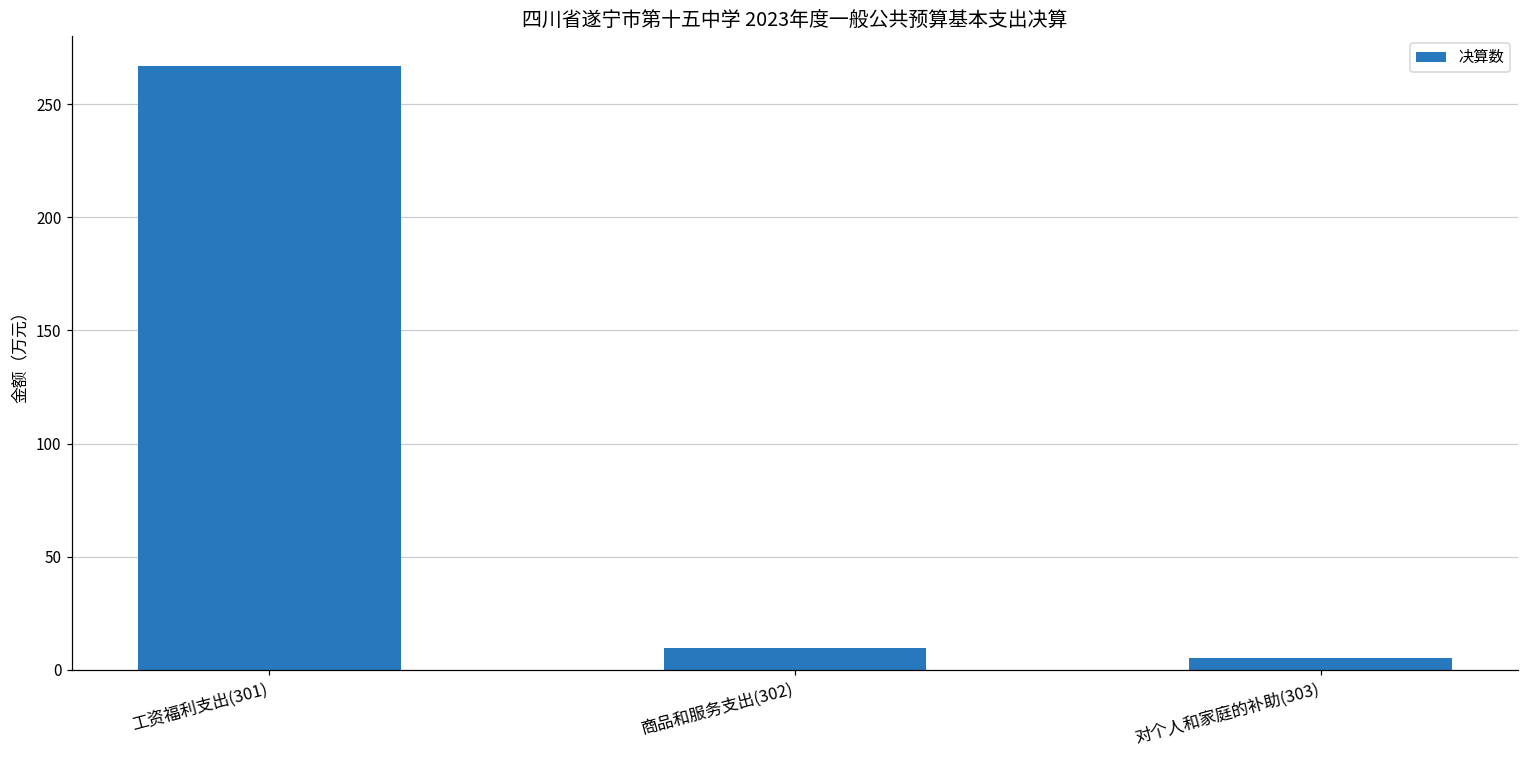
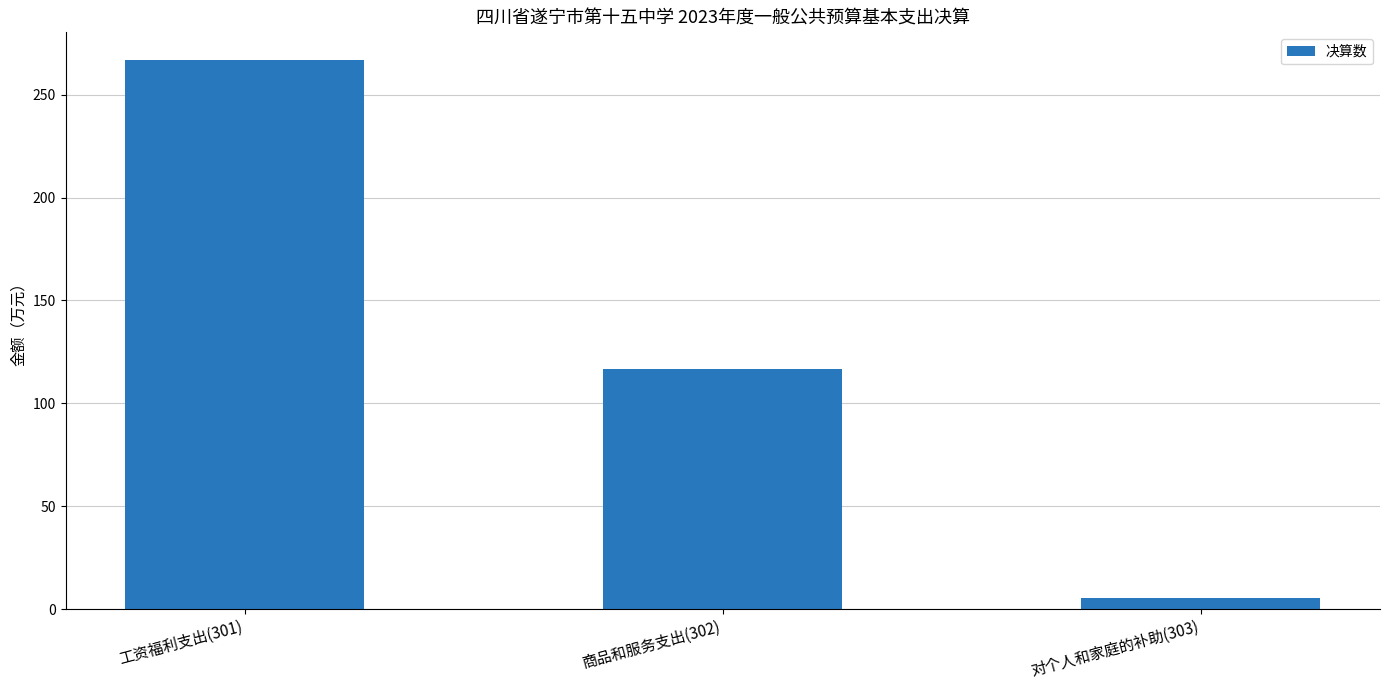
  {
    "工资福利支出(301)": 267,
-   "商品和服务支出(302)": 10,
+   "商品和服务支出(302)": 117,
    "对个人和家庭的补助(303)": 5
  }
